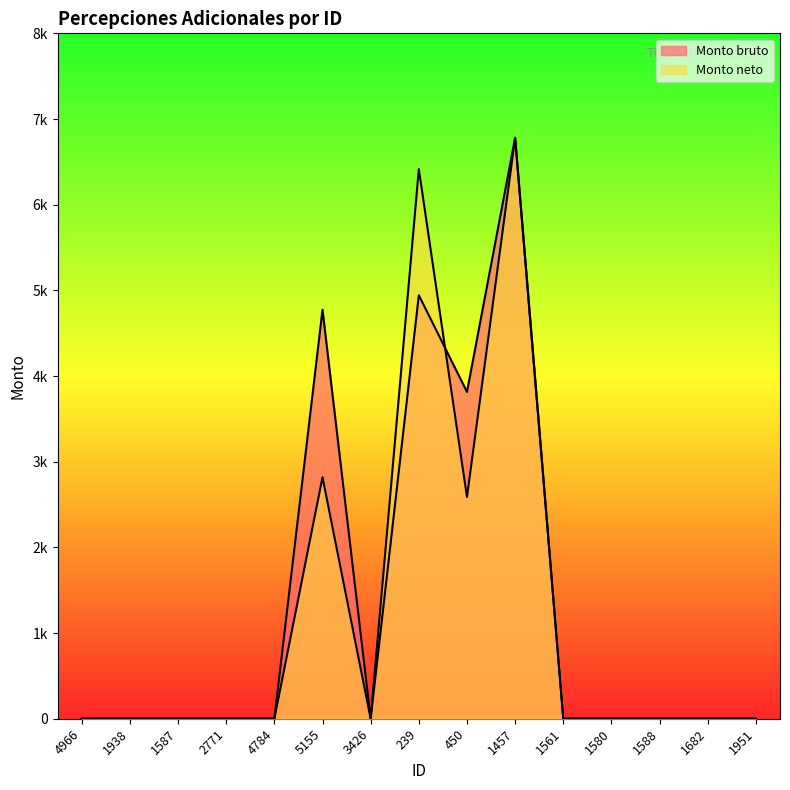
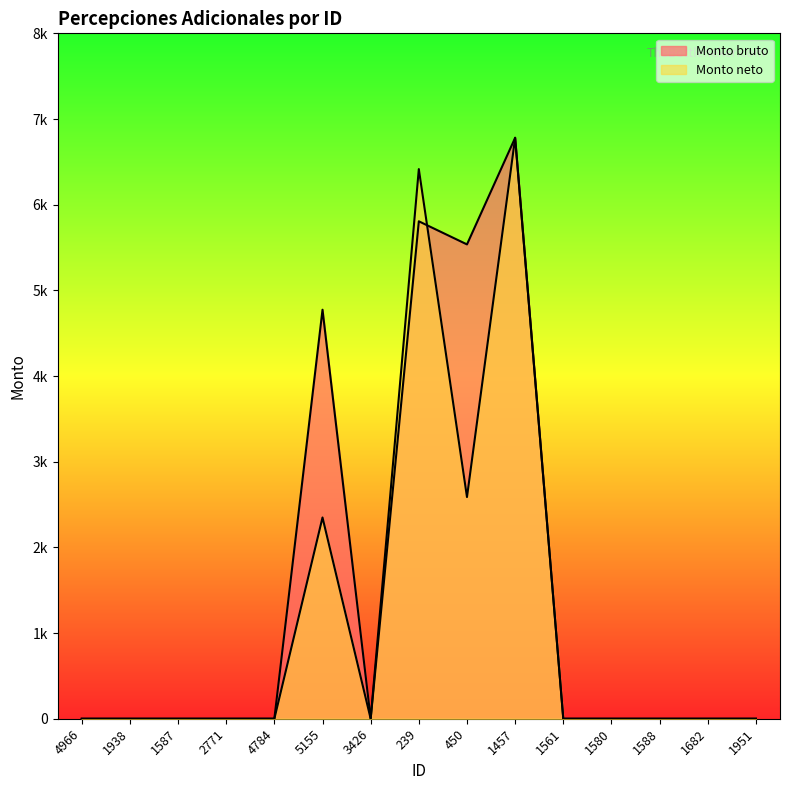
  {
    "Monto bruto": {
      "5155": 4800,
-     "239": 4900,
-     "450": 3800
+     "239": 5800,
+     "450": 5500
    },
    "Monto neto": {
-     "5155": 2800,
+     "5155": 2300,
      "239": 6400,
      "450": 2600
    }
  }
